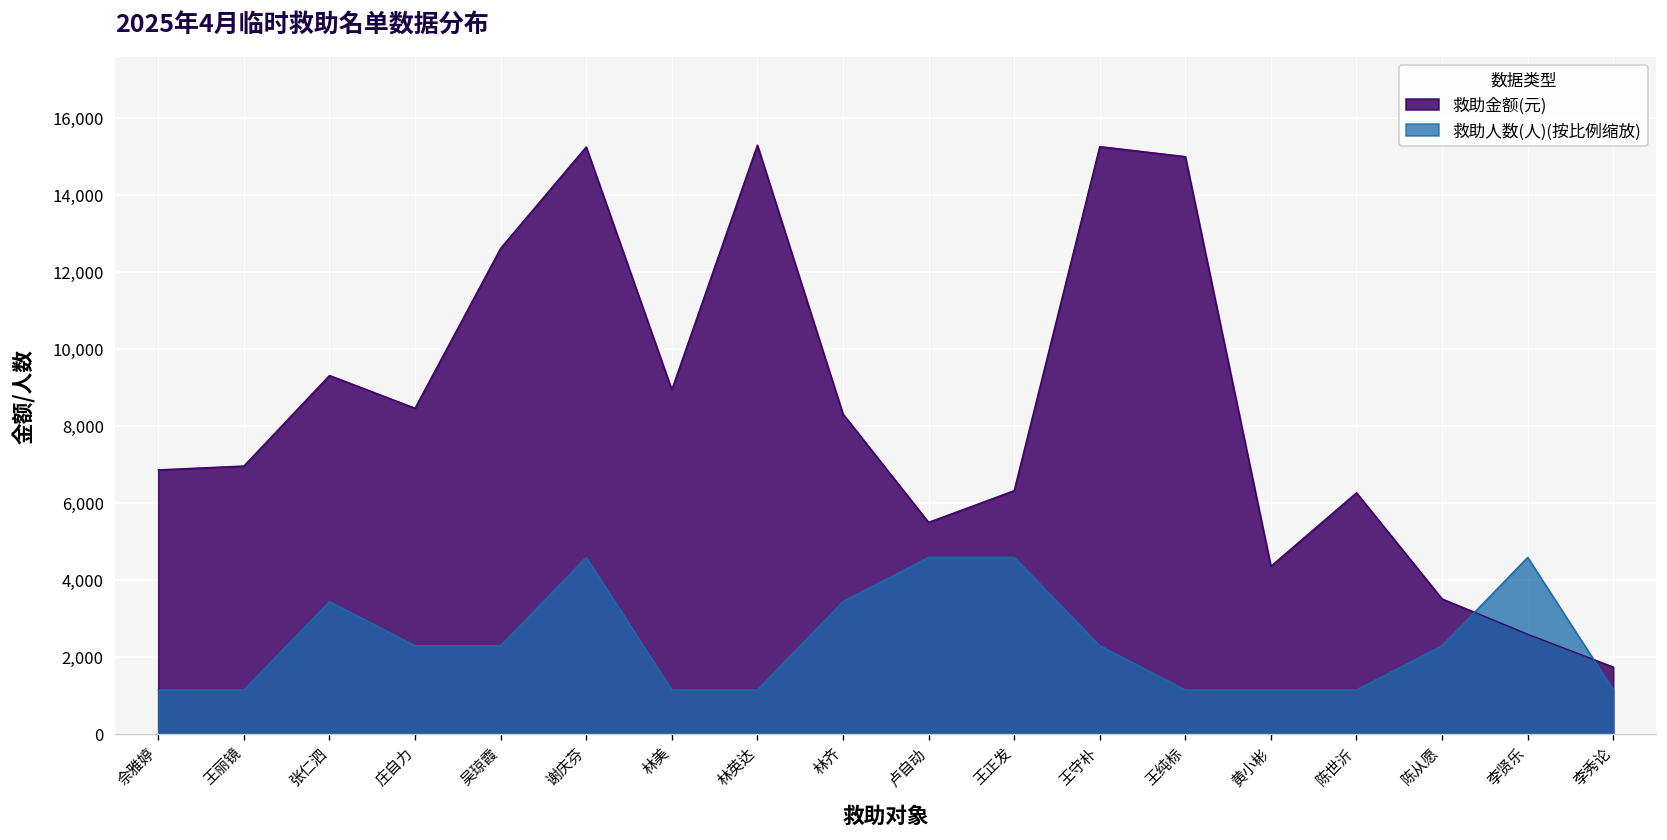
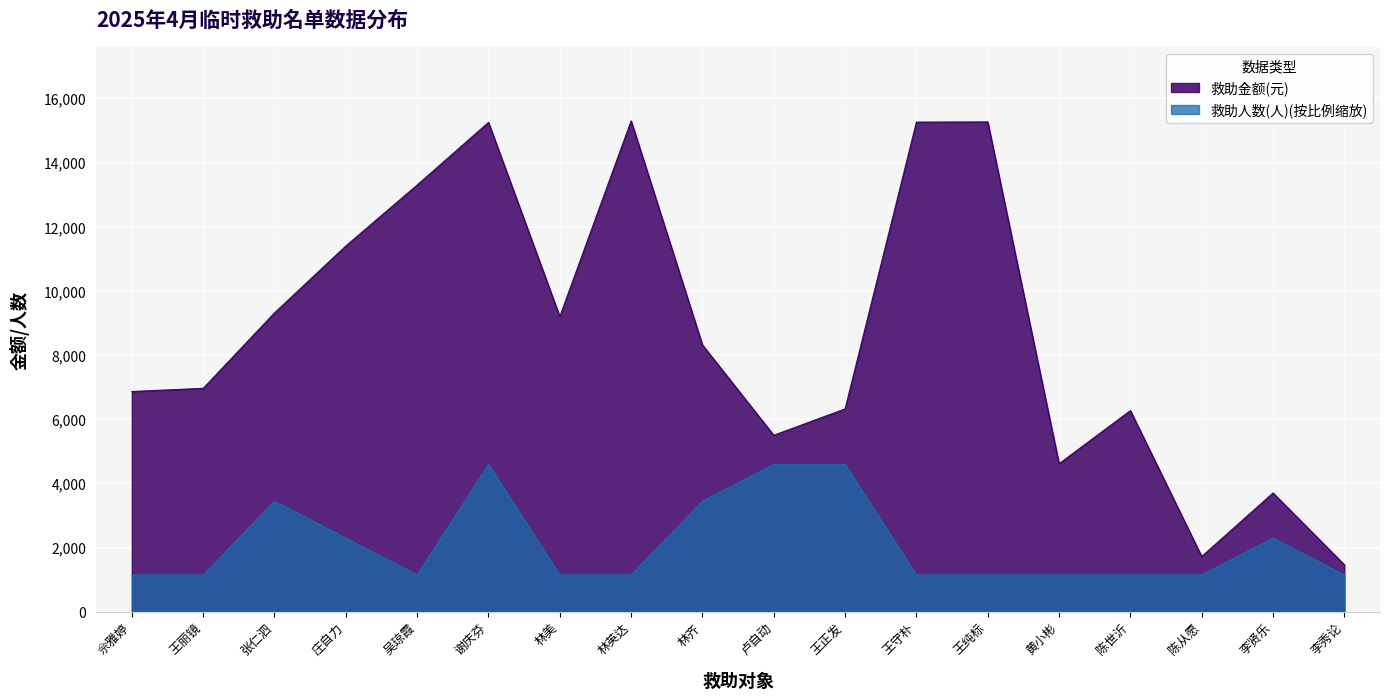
  {
    "救助金额(元)": {
      "佘雅婷": "6,900",
      "王丽镜": "7,000",
      "张仁泗": "9,300",
-     "庄自力": "8,500",
-     "吴琼霞": "12,600",
+     "庄自力": "11,400",
+     "吴琼霞": "13,300",
      "谢庆芬": "15,300",
-     "林美": "8,900",
+     "林美": "9,200",
      "林英达": "15,300",
      "林齐": "8,300",
      "卢自动": "5,500",
      "王正发": "6,300",
      "王守朴": "15,300",
-     "王纯标": "15,000",
-     "黄小彬": "4,400",
+     "王纯标": "15,300",
+     "黄小彬": "4,600",
      "陈世沂": "6,300",
-     "陈从愿": "3,500",
-     "李贤乐": "2,600",
-     "李秀论": "1,700"
+     "陈从愿": "1,700",
+     "李贤乐": "3,700",
+     "李秀论": "1,500"
    },
    "救助人数(人)(按比例缩放)": {
      "佘雅婷": "1,100",
      "王丽镜": "1,100",
      "张仁泗": "3,400",
      "庄自力": "2,300",
-     "吴琼霞": "2,300",
+     "吴琼霞": "1,100",
      "谢庆芬": "4,600",
      "林美": "1,100",
      "林英达": "1,100",
      "林齐": "3,400",
      "卢自动": "4,600",
      "王正发": "4,600",
-     "王守朴": "2,300",
+     "王守朴": "1,100",
      "王纯标": "1,100",
      "黄小彬": "1,100",
      "陈世沂": "1,100",
-     "陈从愿": "2,300",
-     "李贤乐": "4,600",
+     "陈从愿": "1,100",
+     "李贤乐": "2,300",
      "李秀论": "1,100"
    }
  }
